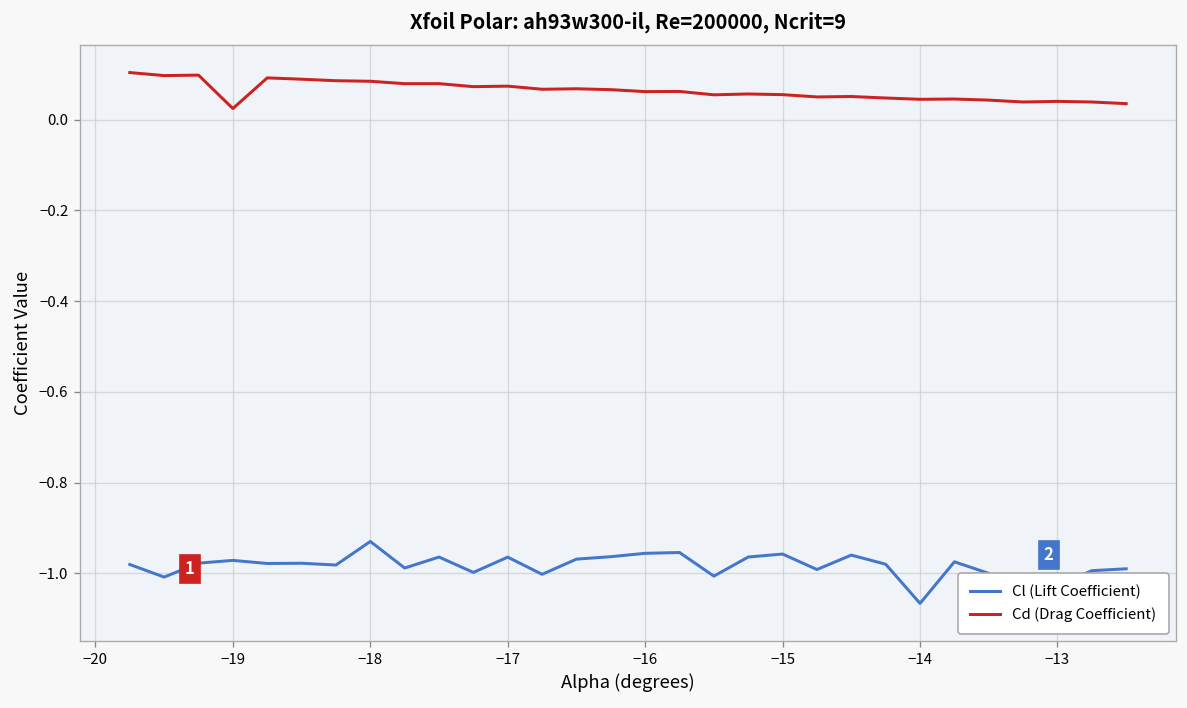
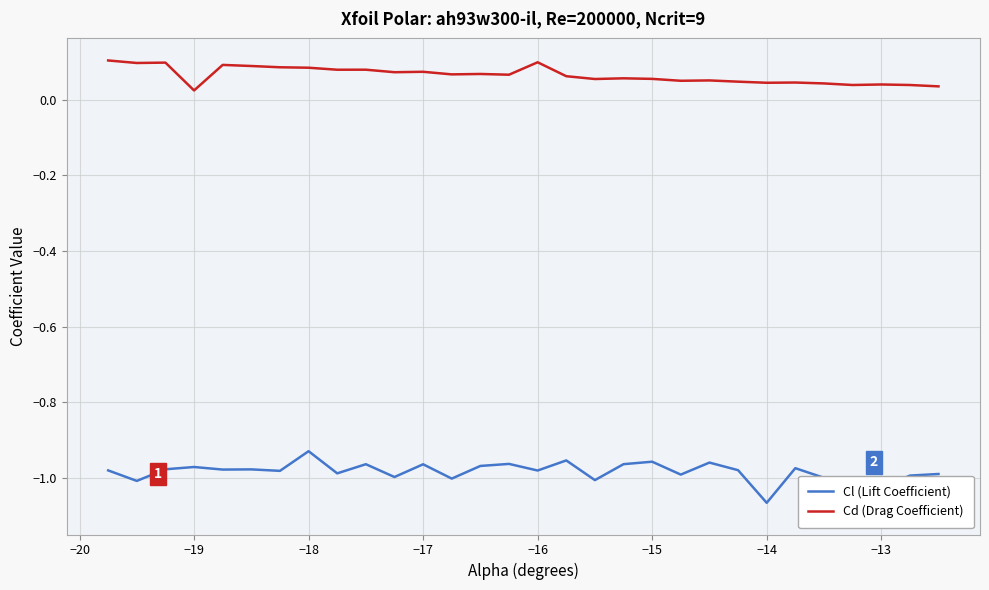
  {
    "Cl (Lift Coefficient)": {
      "−19": -0.97,
      "−18": -0.93,
      "−17": -0.96,
-     "−16": -0.96,
+     "−16": -0.98,
      "−15": -0.96,
      "−14": -1.07
    },
    "Cd (Drag Coefficient)": {
      "−19": 0.02,
      "−18": 0.08,
      "−17": 0.07,
-     "−16": 0.06,
+     "−16": 0.10,
      "−15": 0.06,
      "−14": 0.05,
      "−13": 0.04
    }
  }
